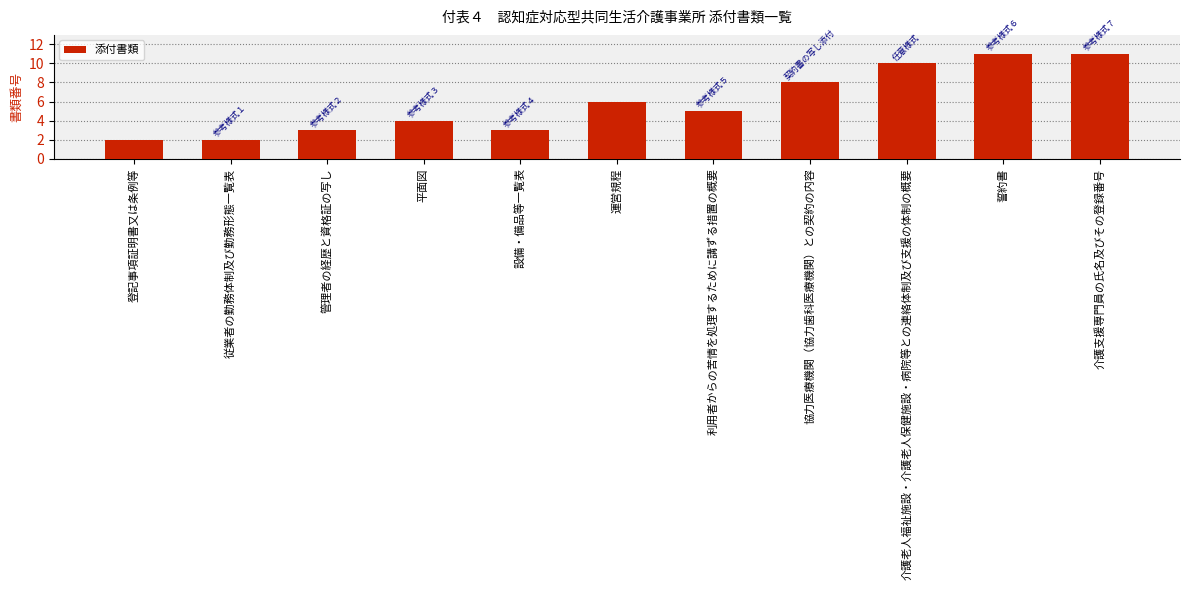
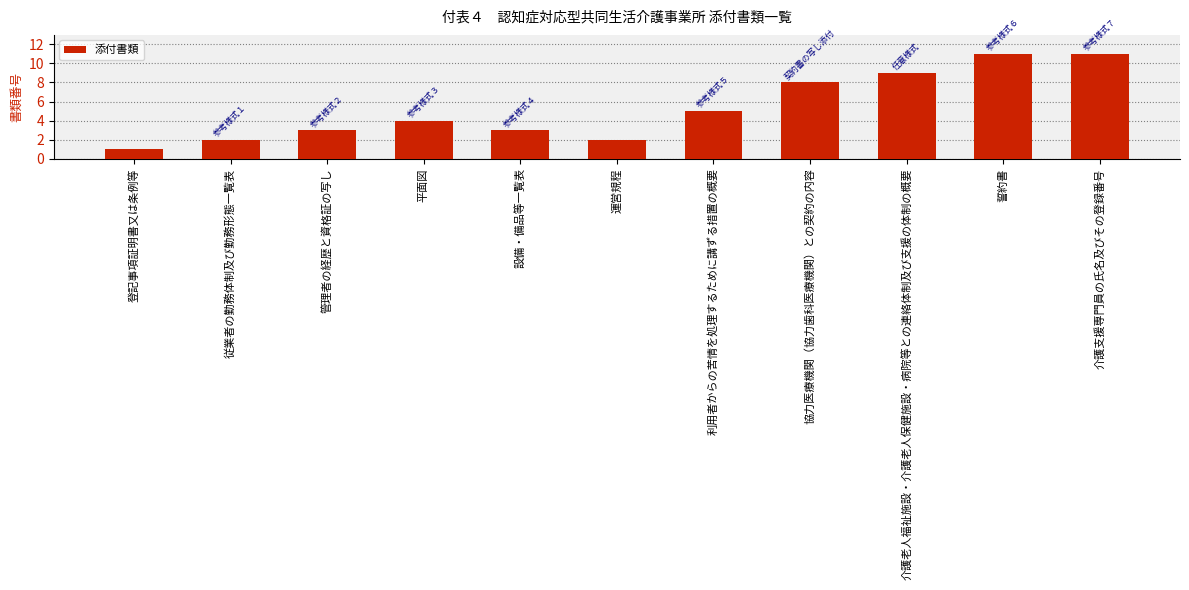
  {
-   "登記事項証明書又は条例等": 2,
+   "登記事項証明書又は条例等": 1,
    "従業者の勤務体制及び勤務形態一覧表": 2,
    "管理者の経歴と資格証の写し": 3,
    "平面図": 4,
    "設備・備品等一覧表": 3,
-   "運営規程": 6,
+   "運営規程": 2,
    "利用者からの苦情を処理するために講ずる措置の概要": 5,
    "協力医療機関（協力歯科医療機関）との契約の内容": 8,
-   "介護老人福祉施設・介護老人保健施設・病院等との連絡体制及び支援の体制の概要": 10,
+   "介護老人福祉施設・介護老人保健施設・病院等との連絡体制及び支援の体制の概要": 9,
    "誓約書": 11,
    "介護支援専門員の氏名及びその登録番号": 11
  }
